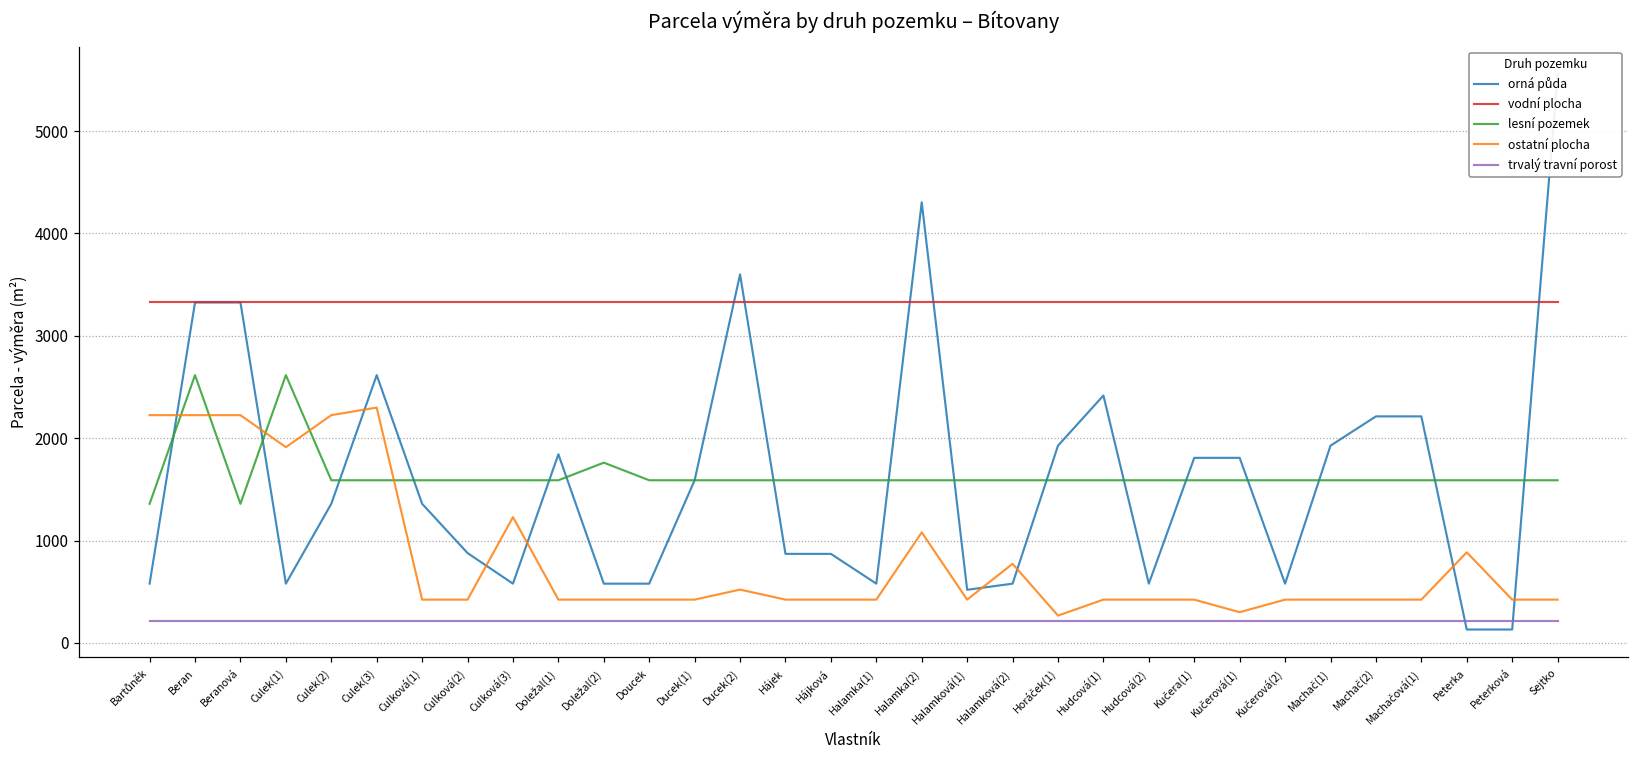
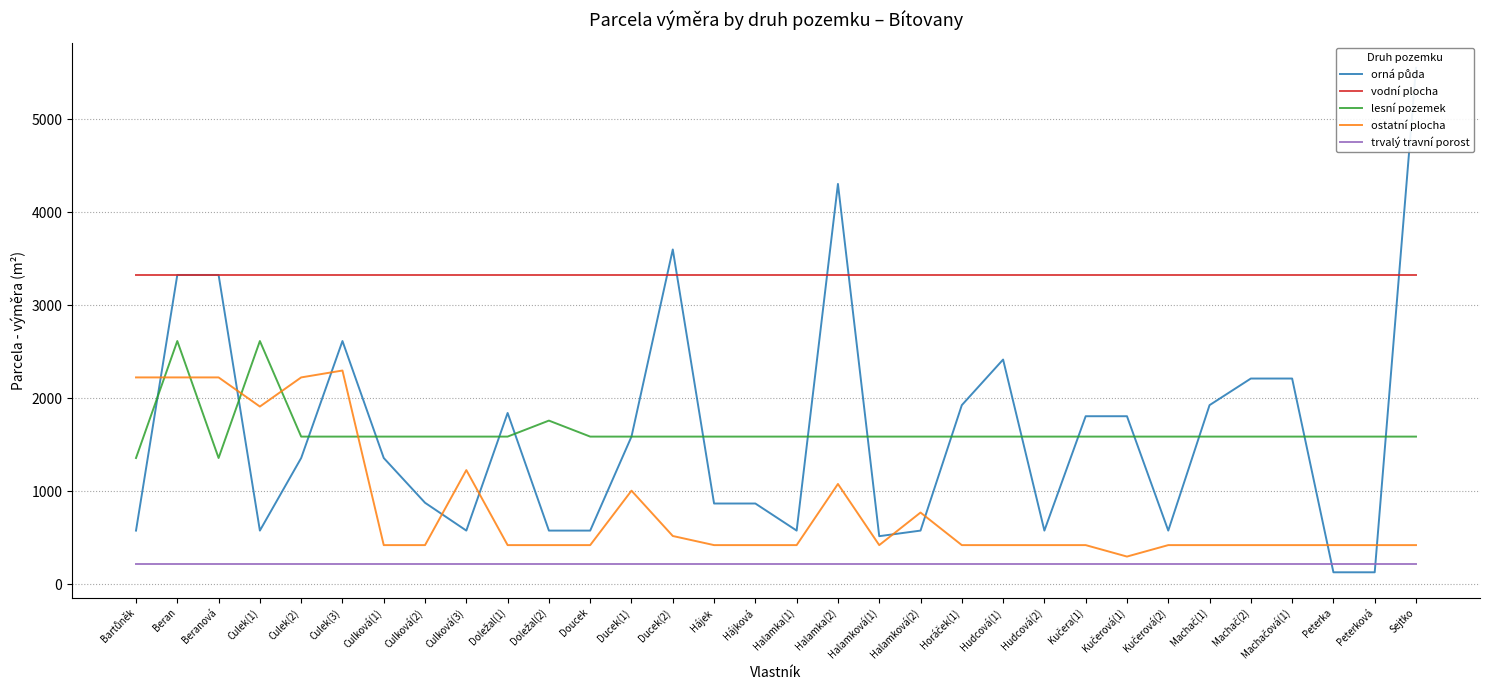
  {
    "orná půda": {
      "Bartůněk": 600,
      "Culek(1)": 600,
      "Culek(2)": 1400,
      "Culek(3)": 2600,
      "Culková(1)": 1400,
      "Culková(2)": 900,
      "Culková(3)": 600,
      "Doležal(1)": 1800,
      "Doležal(2)": 600,
      "Doucek": 600,
      "Ducek(2)": 3600,
      "Hájek": 900,
      "Hájková": 900,
      "Halamka(1)": 600,
      "Halamka(2)": 4300,
      "Halamková(1)": 500,
      "Halamková(2)": 600,
      "Horáček(1)": 1900,
      "Hudcová(1)": 2400,
      "Hudcová(2)": 600,
      "Kučera(1)": 1800,
      "Kučerová(1)": 1800,
      "Kučerová(2)": 600,
      "Machač(1)": 1900,
      "Machač(2)": 2200,
      "Machačová(1)": 2200,
      "Peterka": 100,
      "Peterková": 100
    },
    "vodní plocha": {
      "Bartůněk": 3300,
      "Culek(1)": 3300,
      "Culek(2)": 3300,
      "Culek(3)": 3300,
      "Culková(1)": 3300,
      "Culková(2)": 3300,
      "Culková(3)": 3300,
      "Doležal(1)": 3300,
      "Doležal(2)": 3300,
      "Doucek": 3300,
      "Ducek(1)": 3300,
      "Ducek(2)": 3300,
      "Hájek": 3300,
      "Hájková": 3300,
      "Halamka(1)": 3300,
      "Halamka(2)": 3300,
      "Halamková(1)": 3300,
      "Halamková(2)": 3300,
      "Horáček(1)": 3300,
      "Hudcová(1)": 3300,
      "Hudcová(2)": 3300,
      "Kučera(1)": 3300,
      "Kučerová(1)": 3300,
      "Kučerová(2)": 3300,
      "Machač(1)": 3300,
      "Machač(2)": 3300,
      "Machačová(1)": 3300,
      "Peterka": 3300,
      "Peterková": 3300,
      "Sejtko": 3300
    },
    "lesní pozemek": {
      "Bartůněk": 1400,
      "Beran": 2600,
      "Beranová": 1400,
      "Culek(1)": 2600,
      "Culek(2)": 1600,
      "Culek(3)": 1600,
      "Culková(1)": 1600,
      "Culková(2)": 1600,
      "Culková(3)": 1600,
      "Doležal(1)": 1600,
      "Doležal(2)": 1800,
      "Doucek": 1600,
      "Ducek(2)": 1600,
      "Hájek": 1600,
      "Hájková": 1600,
      "Halamka(1)": 1600,
      "Halamka(2)": 1600,
      "Halamková(1)": 1600,
      "Halamková(2)": 1600,
      "Horáček(1)": 1600,
      "Hudcová(1)": 1600,
      "Hudcová(2)": 1600,
      "Kučera(1)": 1600,
      "Kučerová(1)": 1600,
      "Kučerová(2)": 1600,
      "Machač(1)": 1600,
      "Machač(2)": 1600,
      "Machačová(1)": 1600,
      "Peterka": 1600,
      "Peterková": 1600,
      "Sejtko": 1600
    },
    "ostatní plocha": {
      "Bartůněk": 2200,
      "Beran": 2200,
      "Beranová": 2200,
      "Culek(1)": 1900,
      "Culek(2)": 2200,
      "Culek(3)": 2300,
      "Culková(1)": 400,
      "Culková(2)": 400,
      "Culková(3)": 1200,
      "Doležal(1)": 400,
      "Doležal(2)": 400,
      "Doucek": 400,
-     "Ducek(1)": 400,
+     "Ducek(1)": 1000,
      "Ducek(2)": 500,
      "Hájek": 400,
      "Hájková": 400,
      "Halamka(1)": 400,
      "Halamka(2)": 1100,
      "Halamková(1)": 400,
      "Halamková(2)": 800,
-     "Horáček(1)": 300,
+     "Horáček(1)": 400,
      "Hudcová(1)": 400,
      "Hudcová(2)": 400,
      "Kučera(1)": 400,
      "Kučerová(1)": 300,
      "Kučerová(2)": 400,
      "Machač(1)": 400,
      "Machač(2)": 400,
      "Machačová(1)": 400,
-     "Peterka": 900,
+     "Peterka": 400,
      "Peterková": 400,
      "Sejtko": 400
    },
    "trvalý travní porost": {
      "Bartůněk": 200,
      "Beran": 200,
      "Beranová": 200,
      "Culek(1)": 200,
      "Culek(2)": 200,
      "Culek(3)": 200,
      "Culková(1)": 200,
      "Culková(2)": 200,
      "Culková(3)": 200,
      "Doležal(1)": 200,
      "Doležal(2)": 200,
      "Doucek": 200,
      "Ducek(1)": 200,
      "Ducek(2)": 200,
      "Hájek": 200,
      "Hájková": 200,
      "Halamka(1)": 200,
      "Halamka(2)": 200,
      "Halamková(1)": 200,
      "Halamková(2)": 200,
      "Horáček(1)": 200,
      "Hudcová(1)": 200,
      "Hudcová(2)": 200,
      "Kučera(1)": 200,
      "Kučerová(1)": 200,
      "Kučerová(2)": 200,
      "Machač(1)": 200,
      "Machač(2)": 200,
      "Machačová(1)": 200,
      "Peterka": 200,
      "Peterková": 200,
      "Sejtko": 200
    }
  }
